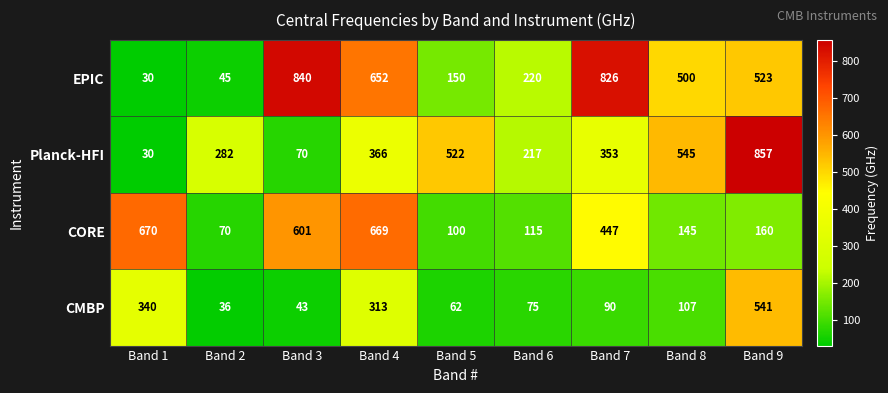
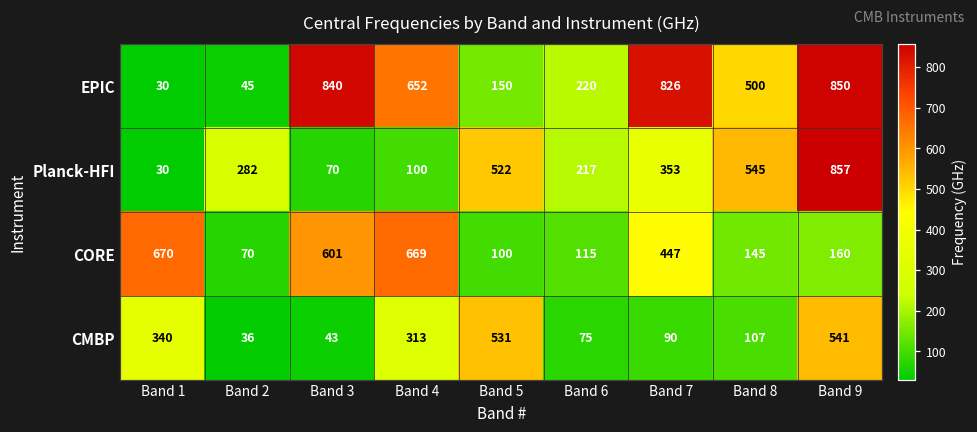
  {
    "EPIC": {
      "Band 1": 30,
      "Band 2": 45,
      "Band 3": 840,
      "Band 4": 652,
      "Band 5": 150,
      "Band 6": 220,
      "Band 7": 826,
      "Band 8": 500,
-     "Band 9": 523
+     "Band 9": 850
    },
    "Planck-HFI": {
      "Band 1": 30,
      "Band 2": 282,
      "Band 3": 70,
-     "Band 4": 366,
+     "Band 4": 100,
      "Band 5": 522,
      "Band 6": 217,
      "Band 7": 353,
      "Band 8": 545,
      "Band 9": 857
    },
    "CORE": {
      "Band 1": 670,
      "Band 2": 70,
      "Band 3": 601,
      "Band 4": 669,
      "Band 5": 100,
      "Band 6": 115,
      "Band 7": 447,
      "Band 8": 145,
      "Band 9": 160
    },
    "CMBP": {
      "Band 1": 340,
      "Band 2": 36,
      "Band 3": 43,
      "Band 4": 313,
-     "Band 5": 62,
+     "Band 5": 531,
      "Band 6": 75,
      "Band 7": 90,
      "Band 8": 107,
      "Band 9": 541
    }
  }
